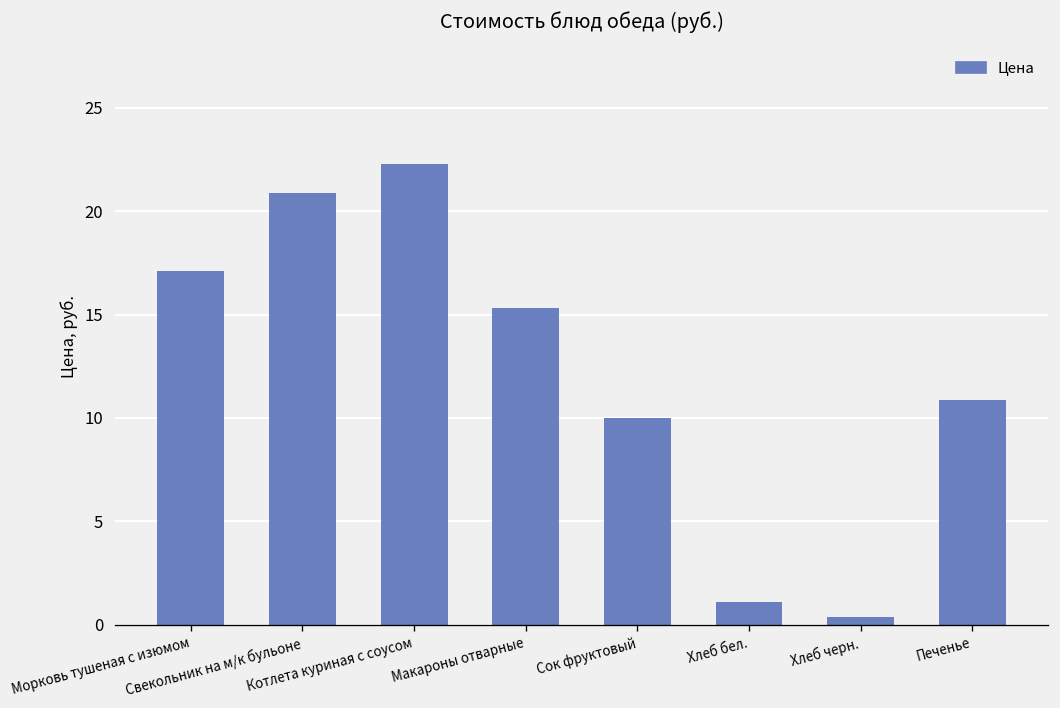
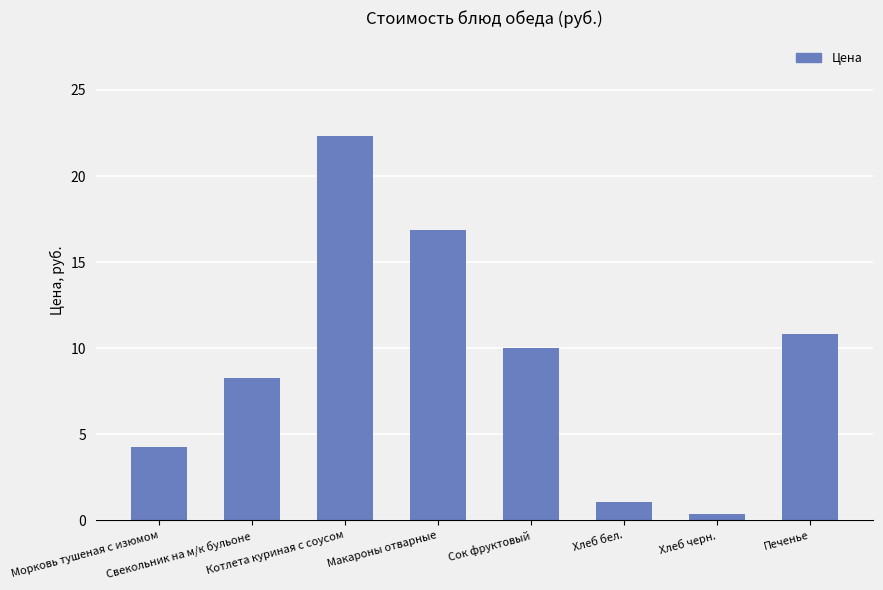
  {
-   "Морковь тушеная с изюмом": 17.1,
-   "Свекольник на м/к бульоне": 20.9,
+   "Морковь тушеная с изюмом": 4.3,
+   "Свекольник на м/к бульоне": 8.3,
    "Котлета куриная с соусом": 22.3,
-   "Макароны отварные": 15.3,
+   "Макароны отварные": 16.9,
    "Сок фруктовый": 10.0,
    "Хлеб бел.": 1.1,
    "Хлеб черн.": 0.4,
    "Печенье": 10.9
  }
